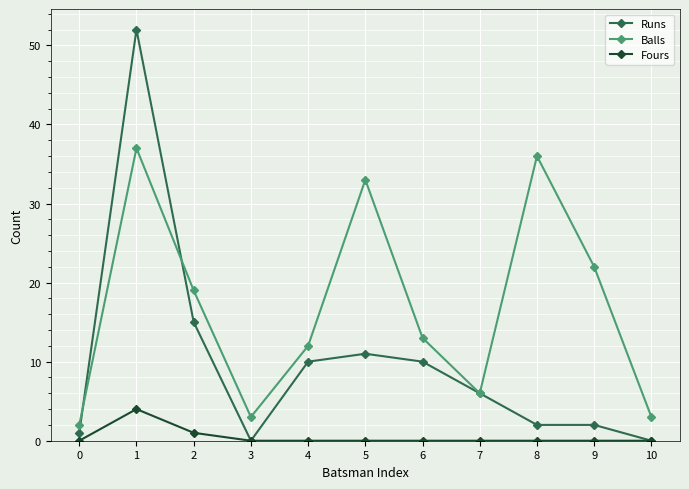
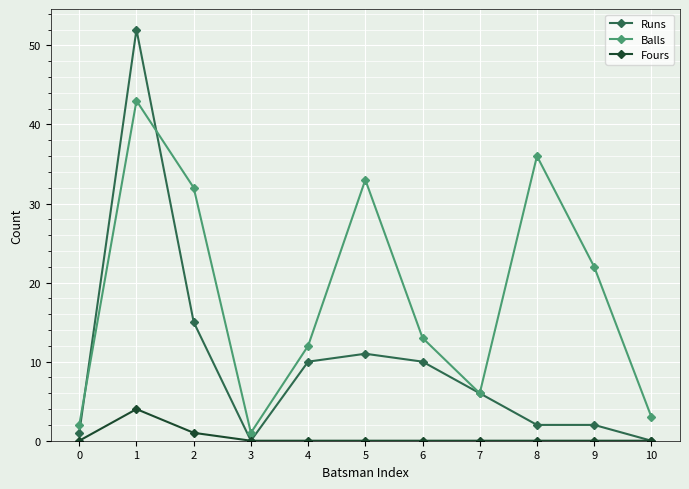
  {
    "Balls": {
      "0": 2,
-     "1": 37,
-     "2": 19,
-     "3": 3,
+     "1": 43,
+     "2": 32,
+     "3": 1,
      "4": 12,
      "5": 33,
      "6": 13,
      "8": 36,
      "9": 22,
      "10": 3
    }
  }
